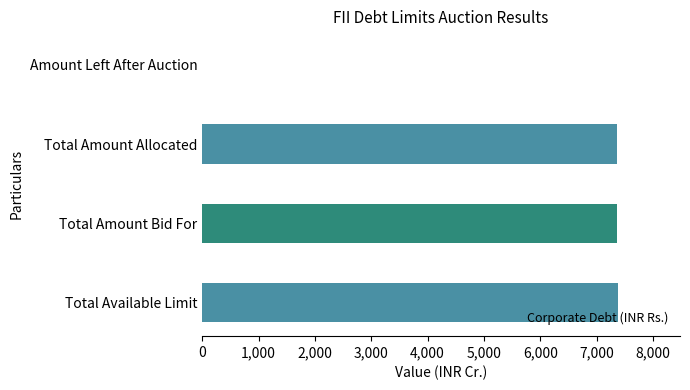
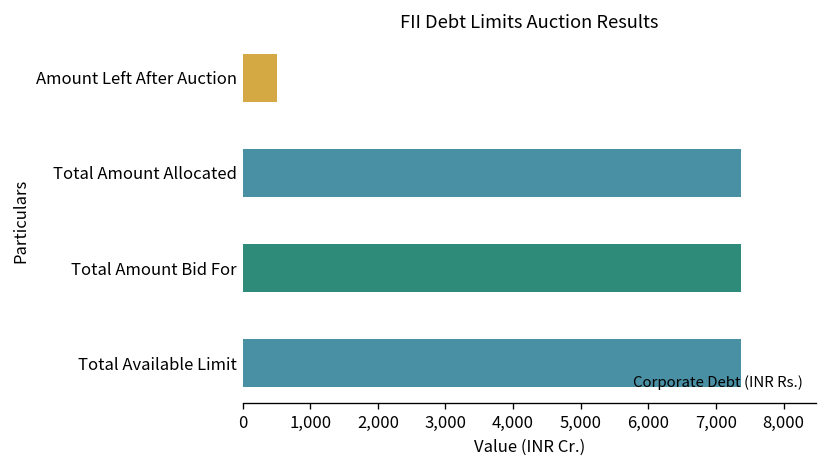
  {
-   "Amount Left After Auction": "0",
+   "Amount Left After Auction": "500",
    "Total Amount Allocated": "7,400",
    "Total Amount Bid For": "7,400",
    "Total Available Limit": "7,400"
  }
